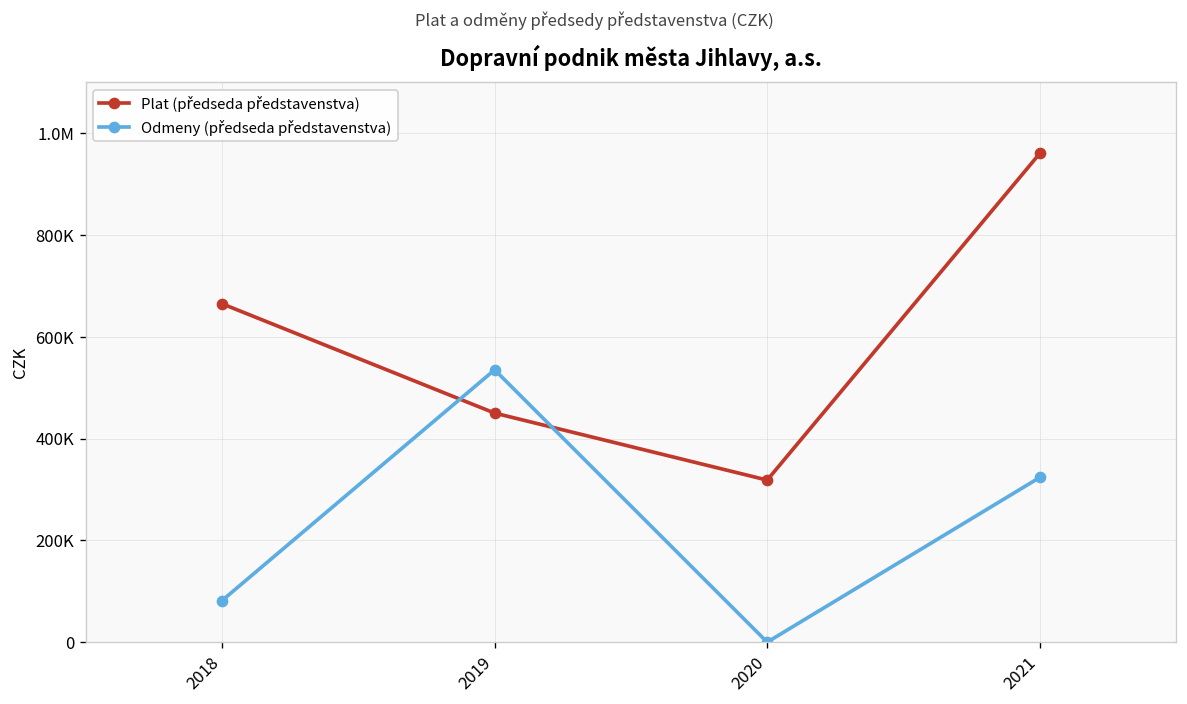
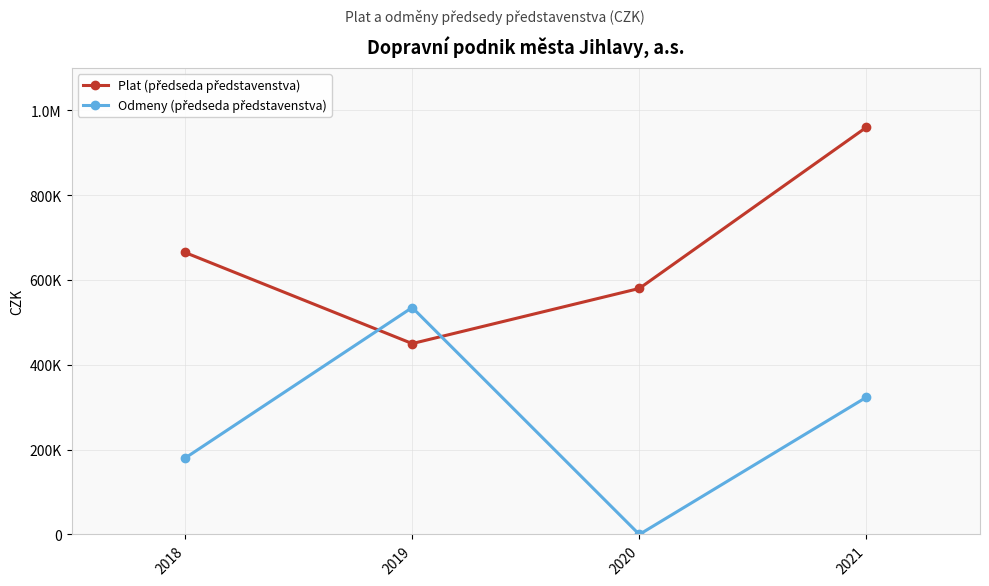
  {
    "Plat (předseda představenstva)": {
      "2018": 660000,
      "2019": 450000,
-     "2020": 320000,
+     "2020": 580000,
      "2021": 960000
    },
    "Odmeny (předseda představenstva)": {
-     "2018": 80000,
+     "2018": 180000,
      "2019": 540000,
      "2020": 0,
      "2021": 320000
    }
  }
